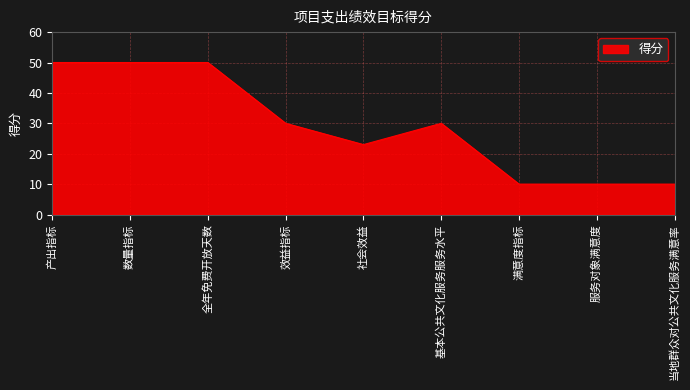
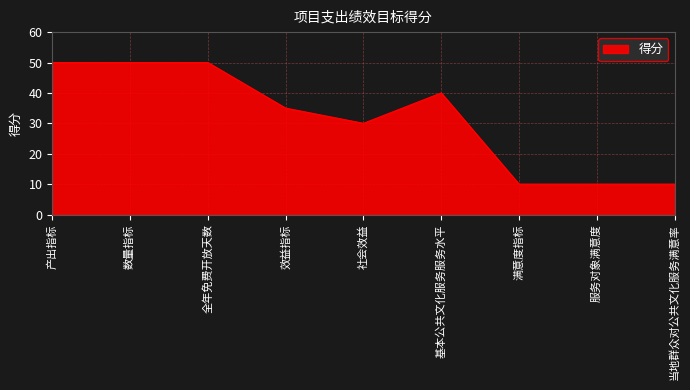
  {
    "产出指标": 50,
    "数量指标": 50,
    "全年免费开放天数": 50,
-   "效益指标": 30,
-   "社会效益": 23,
-   "基本公共文化服务服务水平": 30,
+   "效益指标": 35,
+   "社会效益": 30,
+   "基本公共文化服务服务水平": 40,
    "满意度指标": 10,
    "服务对象满意度": 10,
    "当地群众对公共文化服务满意率": 10
  }
